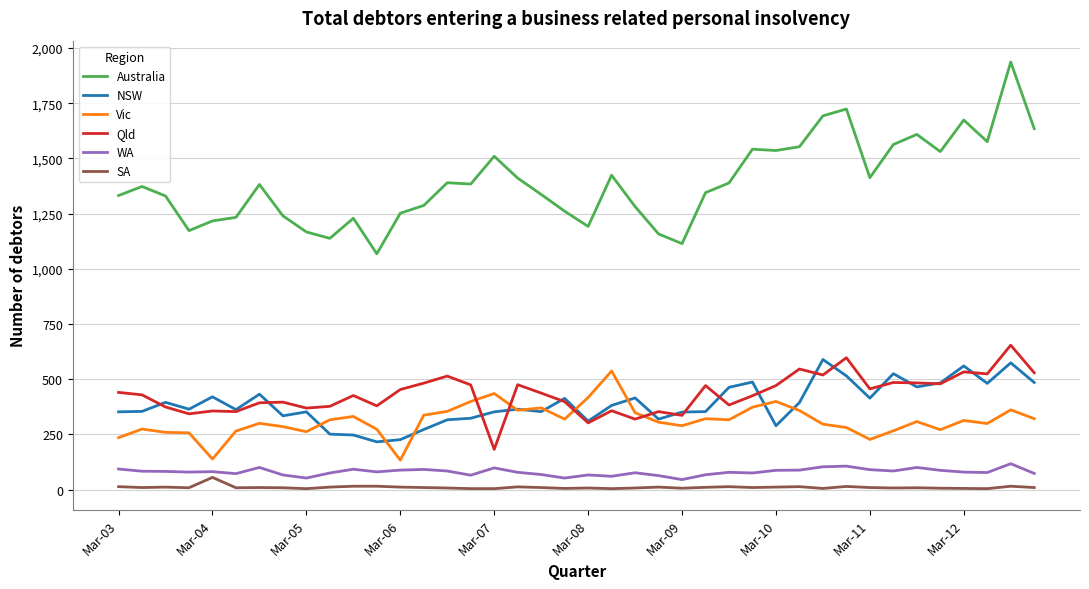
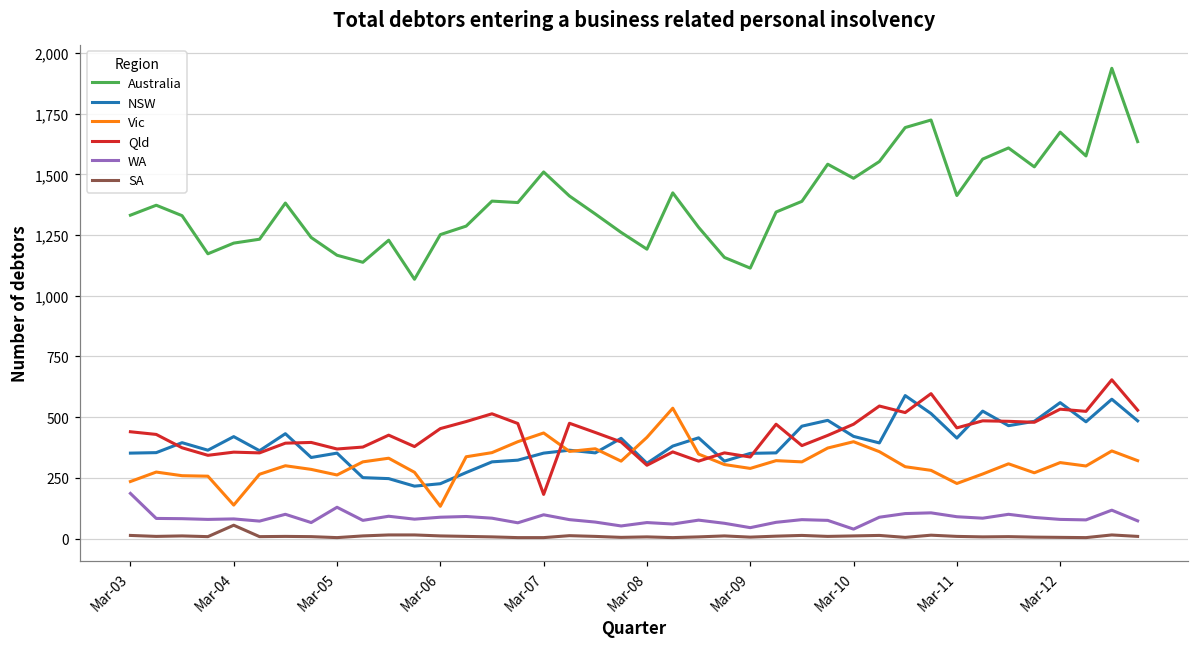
  {
    "Australia": {
      "Mar-03": "1,330",
      "Mar-04": "1,220",
      "Mar-05": "1,170",
      "Mar-06": "1,250",
      "Mar-07": "1,510",
      "Mar-08": "1,190",
      "Mar-09": "1,110",
-     "Mar-10": "1,540",
+     "Mar-10": "1,480",
      "Mar-11": "1,410",
      "Mar-12": "1,670"
    },
    "NSW": {
      "Mar-03": "350",
      "Mar-04": "420",
      "Mar-05": "350",
      "Mar-06": "230",
      "Mar-07": "350",
      "Mar-09": "350",
-     "Mar-10": "290",
+     "Mar-10": "420",
      "Mar-11": "410",
      "Mar-12": "560"
    },
    "Vic": {
      "Mar-03": "240",
      "Mar-04": "140",
      "Mar-05": "260",
      "Mar-06": "130",
      "Mar-07": "440",
      "Mar-08": "420",
      "Mar-09": "290",
      "Mar-10": "400",
      "Mar-11": "230",
      "Mar-12": "310"
    },
    "Qld": {
      "Mar-03": "440",
      "Mar-04": "360",
      "Mar-05": "370",
      "Mar-06": "450",
      "Mar-07": "180",
      "Mar-09": "340",
      "Mar-10": "470",
      "Mar-11": "460",
      "Mar-12": "530"
    },
    "WA": {
-     "Mar-03": "90",
+     "Mar-03": "190",
      "Mar-04": "80",
-     "Mar-05": "50",
+     "Mar-05": "130",
      "Mar-06": "90",
      "Mar-07": "100",
      "Mar-08": "70",
      "Mar-09": "50",
-     "Mar-10": "90",
+     "Mar-10": "40",
      "Mar-11": "90",
      "Mar-12": "80"
    },
    "SA": {
      "Mar-03": "10",
      "Mar-04": "60",
      "Mar-05": "0",
      "Mar-06": "10",
      "Mar-07": "0",
      "Mar-08": "10",
      "Mar-09": "10",
      "Mar-10": "10",
      "Mar-11": "10",
      "Mar-12": "10"
    }
  }
